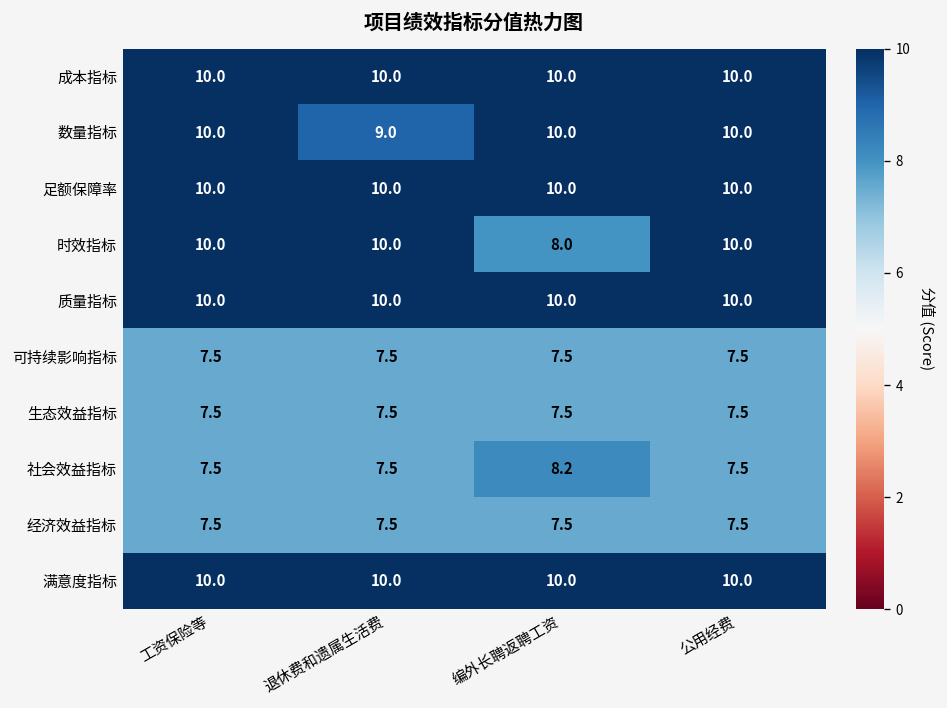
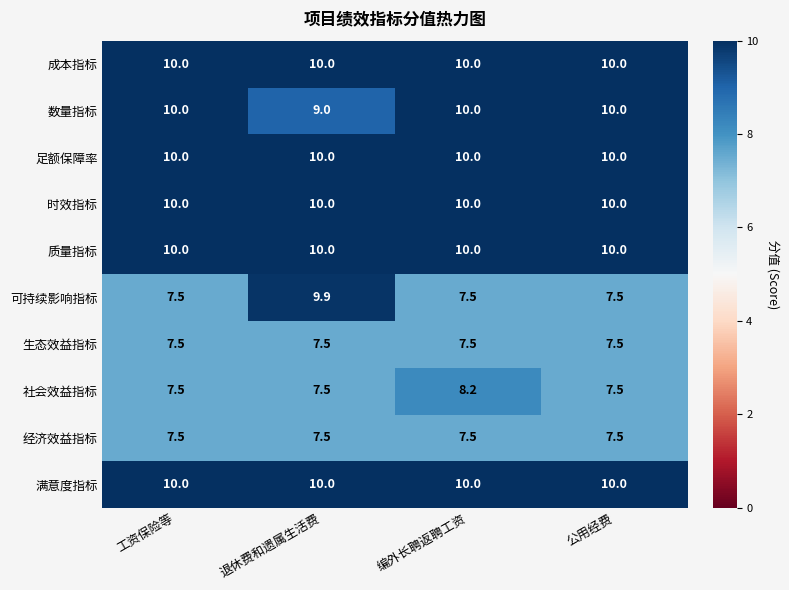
  {
    "成本指标": {
      "工资保险等": 10.0,
      "退休费和遗属生活费": 10.0,
      "编外长聘返聘工资": 10.0,
      "公用经费": 10.0
    },
    "数量指标": {
      "工资保险等": 10.0,
      "退休费和遗属生活费": 9.0,
      "编外长聘返聘工资": 10.0,
      "公用经费": 10.0
    },
    "足额保障率": {
      "工资保险等": 10.0,
      "退休费和遗属生活费": 10.0,
      "编外长聘返聘工资": 10.0,
      "公用经费": 10.0
    },
    "时效指标": {
      "工资保险等": 10.0,
      "退休费和遗属生活费": 10.0,
-     "编外长聘返聘工资": 8.0,
+     "编外长聘返聘工资": 10.0,
      "公用经费": 10.0
    },
    "质量指标": {
      "工资保险等": 10.0,
      "退休费和遗属生活费": 10.0,
      "编外长聘返聘工资": 10.0,
      "公用经费": 10.0
    },
    "可持续影响指标": {
      "工资保险等": 7.5,
-     "退休费和遗属生活费": 7.5,
+     "退休费和遗属生活费": 9.9,
      "编外长聘返聘工资": 7.5,
      "公用经费": 7.5
    },
    "生态效益指标": {
      "工资保险等": 7.5,
      "退休费和遗属生活费": 7.5,
      "编外长聘返聘工资": 7.5,
      "公用经费": 7.5
    },
    "社会效益指标": {
      "工资保险等": 7.5,
      "退休费和遗属生活费": 7.5,
      "编外长聘返聘工资": 8.2,
      "公用经费": 7.5
    },
    "经济效益指标": {
      "工资保险等": 7.5,
      "退休费和遗属生活费": 7.5,
      "编外长聘返聘工资": 7.5,
      "公用经费": 7.5
    },
    "满意度指标": {
      "工资保险等": 10.0,
      "退休费和遗属生活费": 10.0,
      "编外长聘返聘工资": 10.0,
      "公用经费": 10.0
    }
  }
